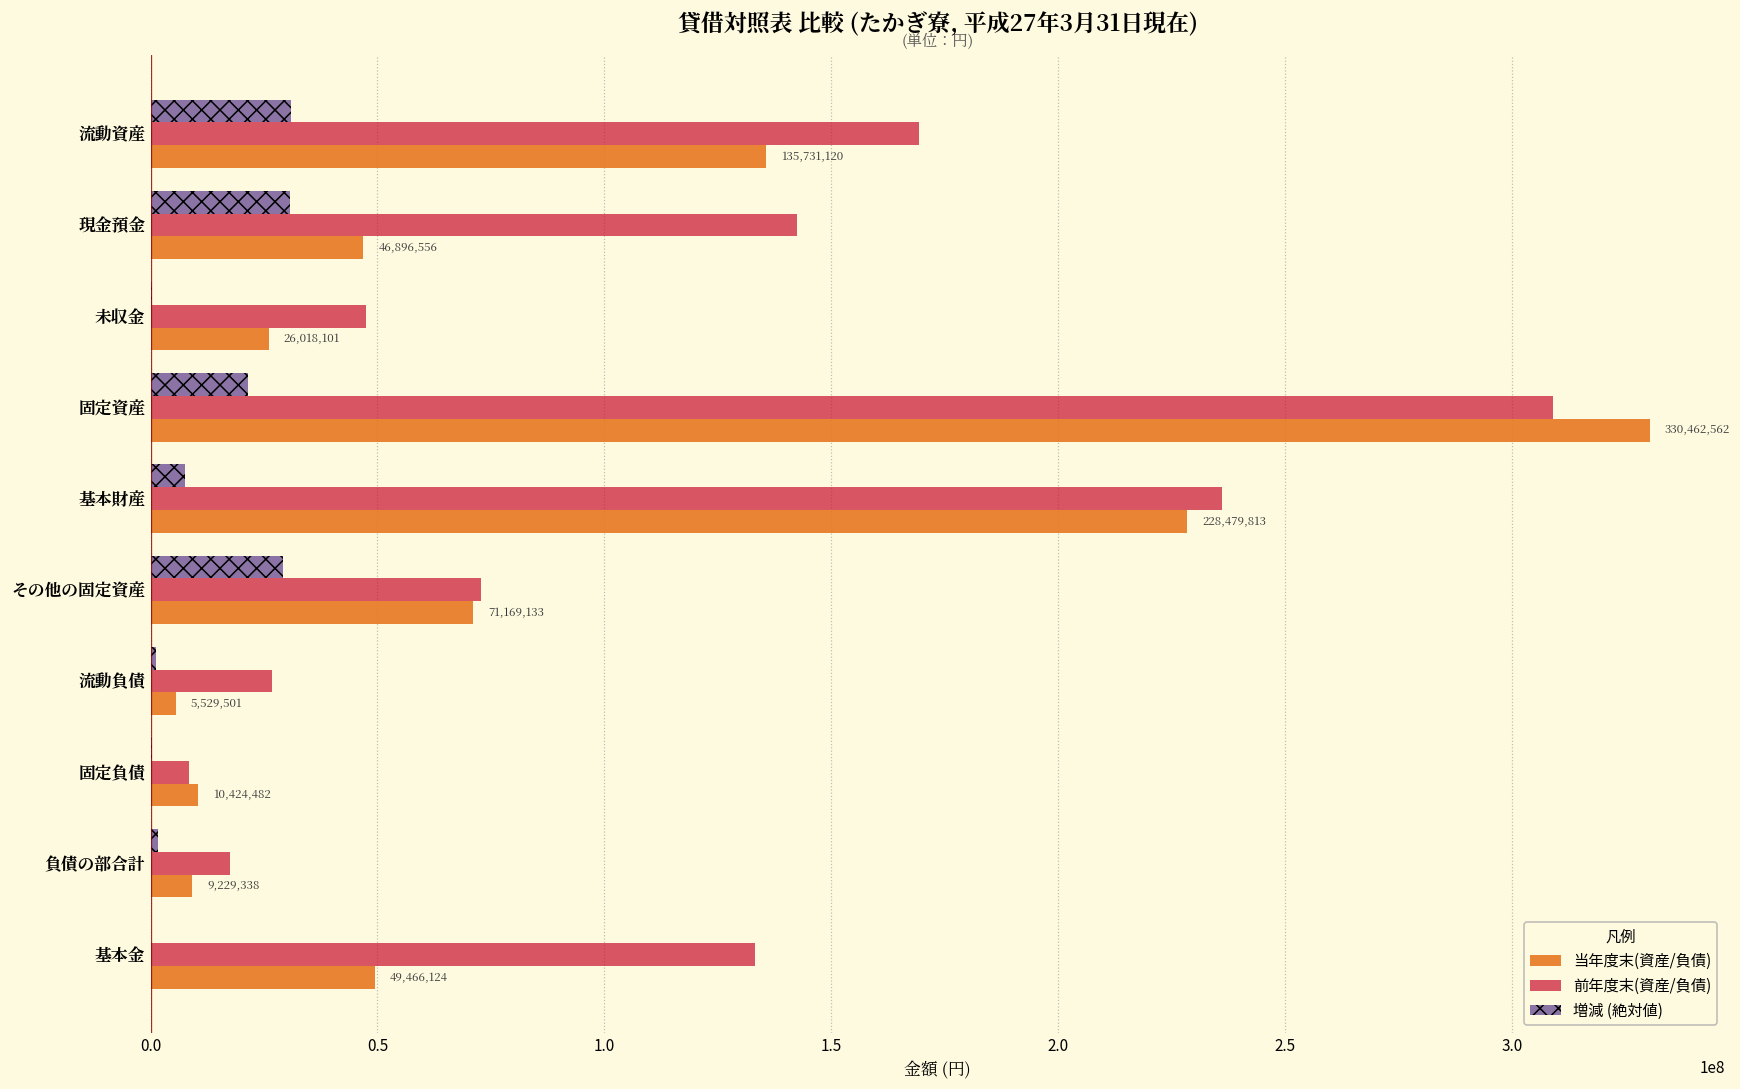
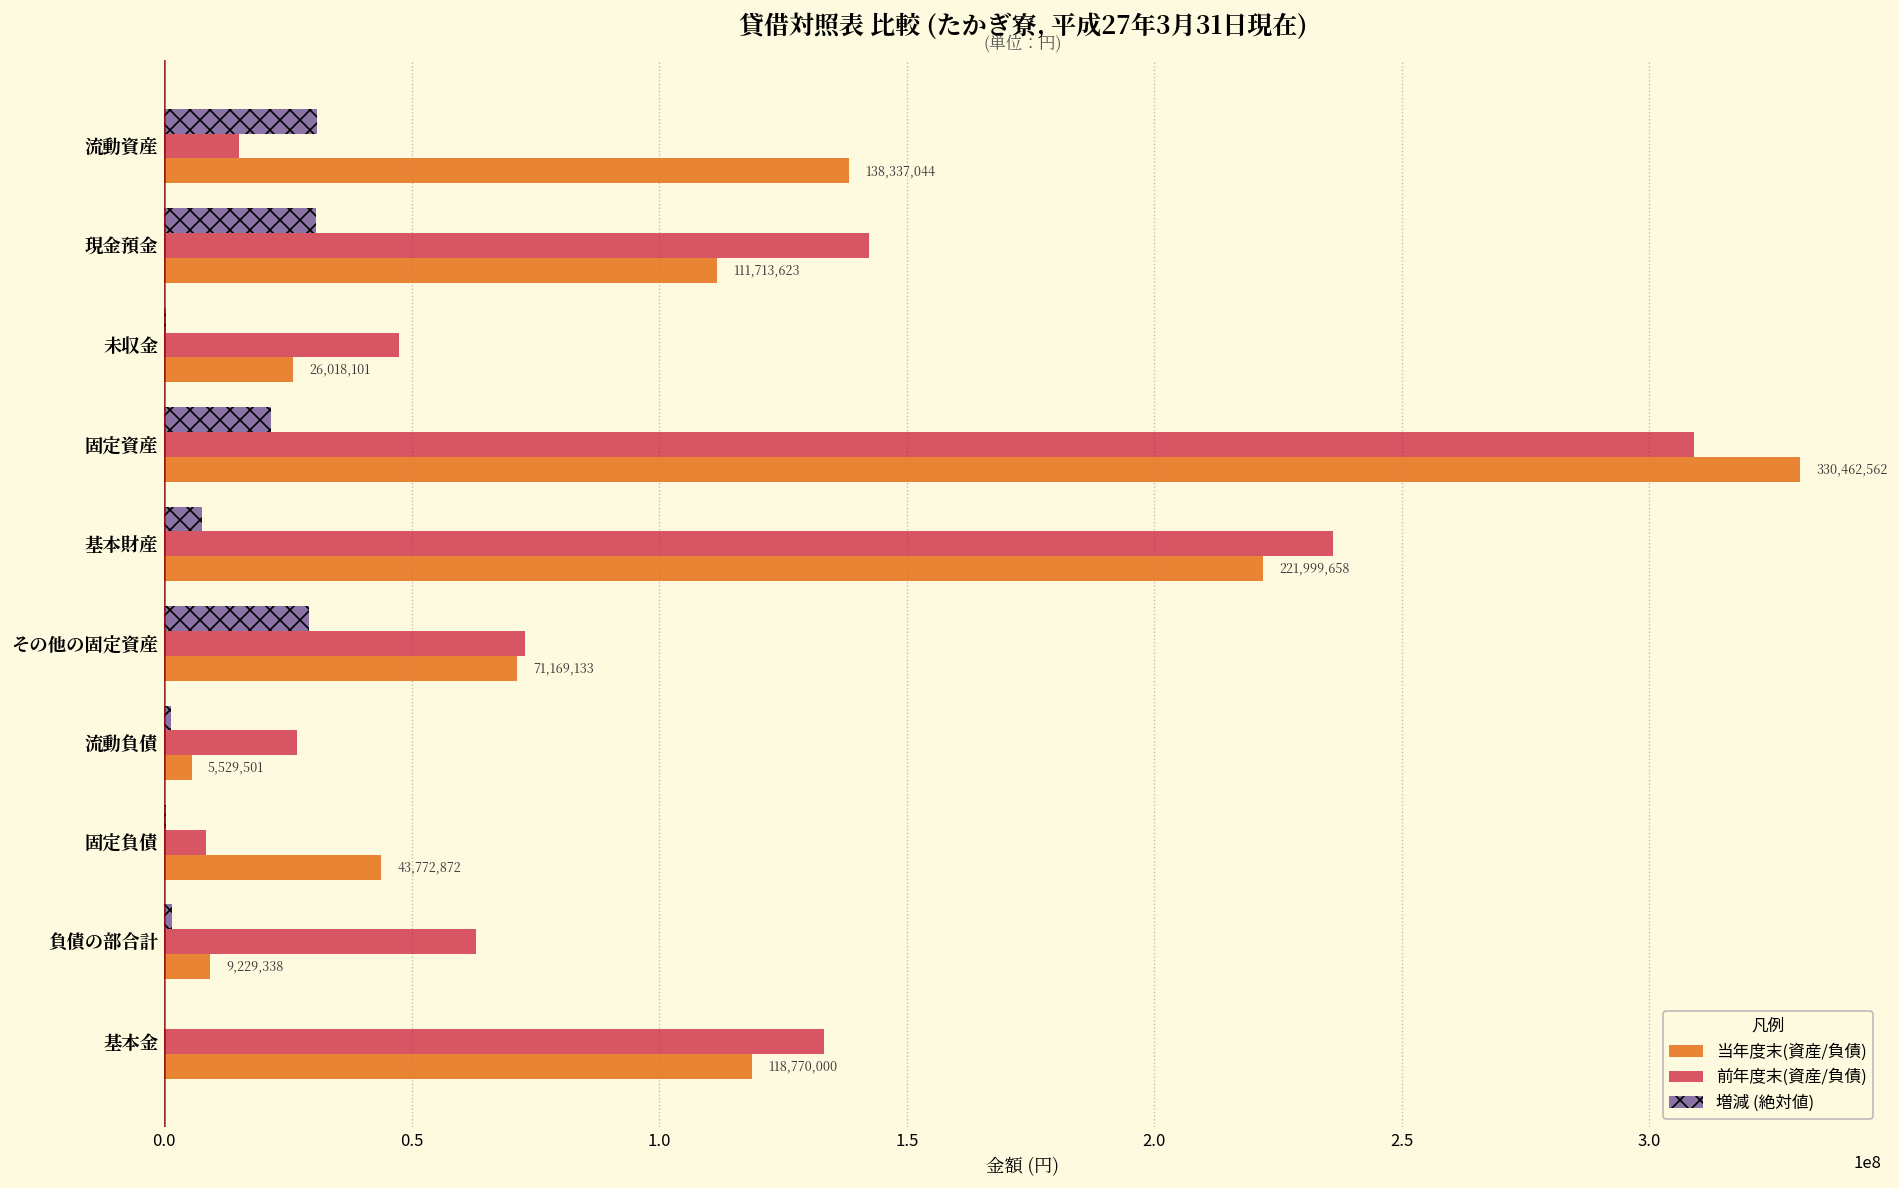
  {
    "当年度末(資産/負債)": {
-     "流動資産": "135,731,120",
-     "現金預金": "46,896,556",
+     "流動資産": "138,337,044",
+     "現金預金": "111,713,623",
      "未収金": "26,018,101",
      "固定資産": "330,462,562",
-     "基本財産": "228,479,813",
+     "基本財産": "221,999,658",
      "その他の固定資産": "71,169,133",
      "流動負債": "5,529,501",
-     "固定負債": "10,424,482",
+     "固定負債": "43,772,872",
      "負債の部合計": "9,229,338",
-     "基本金": "49,466,124"
+     "基本金": "118,770,000"
    },
    "前年度末(資産/負債)": {
-     "流動資産": "169000000",
+     "流動資産": "15000000",
      "現金預金": "142000000",
      "未収金": "47000000",
      "固定資産": "309000000",
      "基本財産": "236000000",
      "その他の固定資産": "73000000",
      "流動負債": "27000000",
      "固定負債": "8000000",
-     "負債の部合計": "18000000",
+     "負債の部合計": "63000000",
      "基本金": "133000000"
    },
    "増減 (絶対値)": {
      "流動資産": "31000000",
      "現金預金": "31000000",
      "固定資産": "21000000",
      "基本財産": "8000000",
      "その他の固定資産": "29000000",
      "流動負債": "1000000",
      "負債の部合計": "2000000",
      "基本金": "0"
    }
  }
